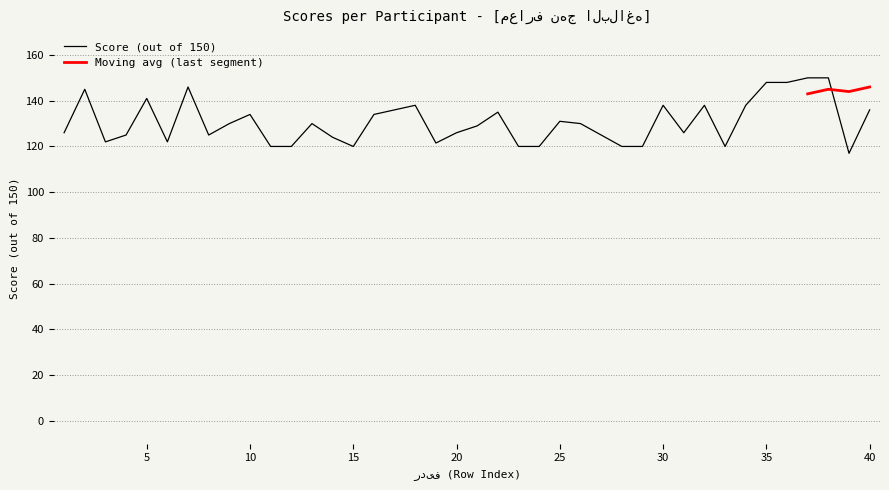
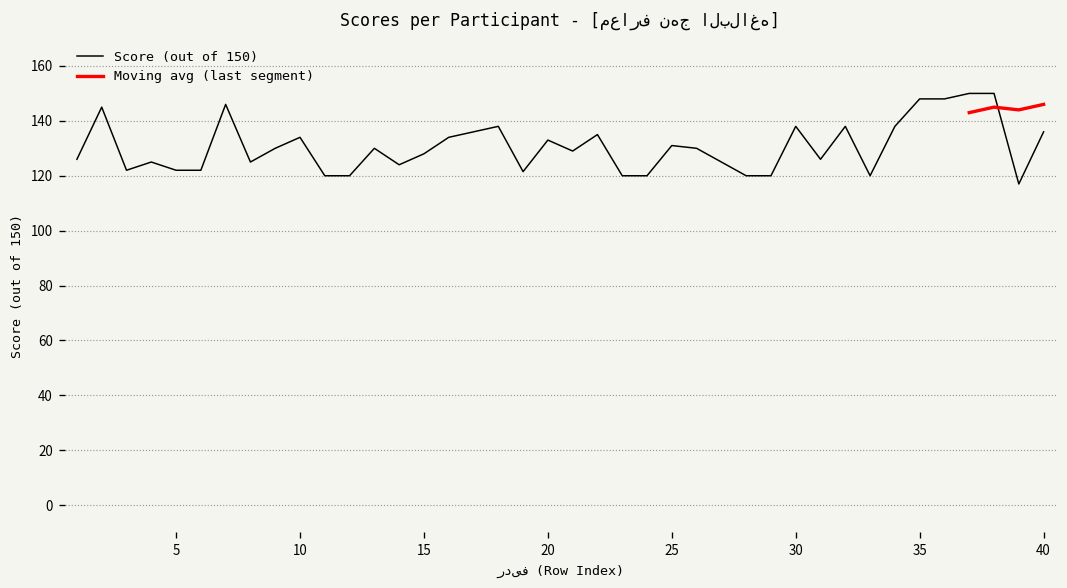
  {
    "Score (out of 150)": {
-     "5": 141,
+     "5": 122,
      "10": 134,
-     "15": 120,
-     "20": 126,
+     "15": 128,
+     "20": 133,
      "25": 131,
      "30": 138,
      "35": 148,
      "40": 136
    },
    "Moving avg (last segment)": {
      "40": 146
    }
  }
